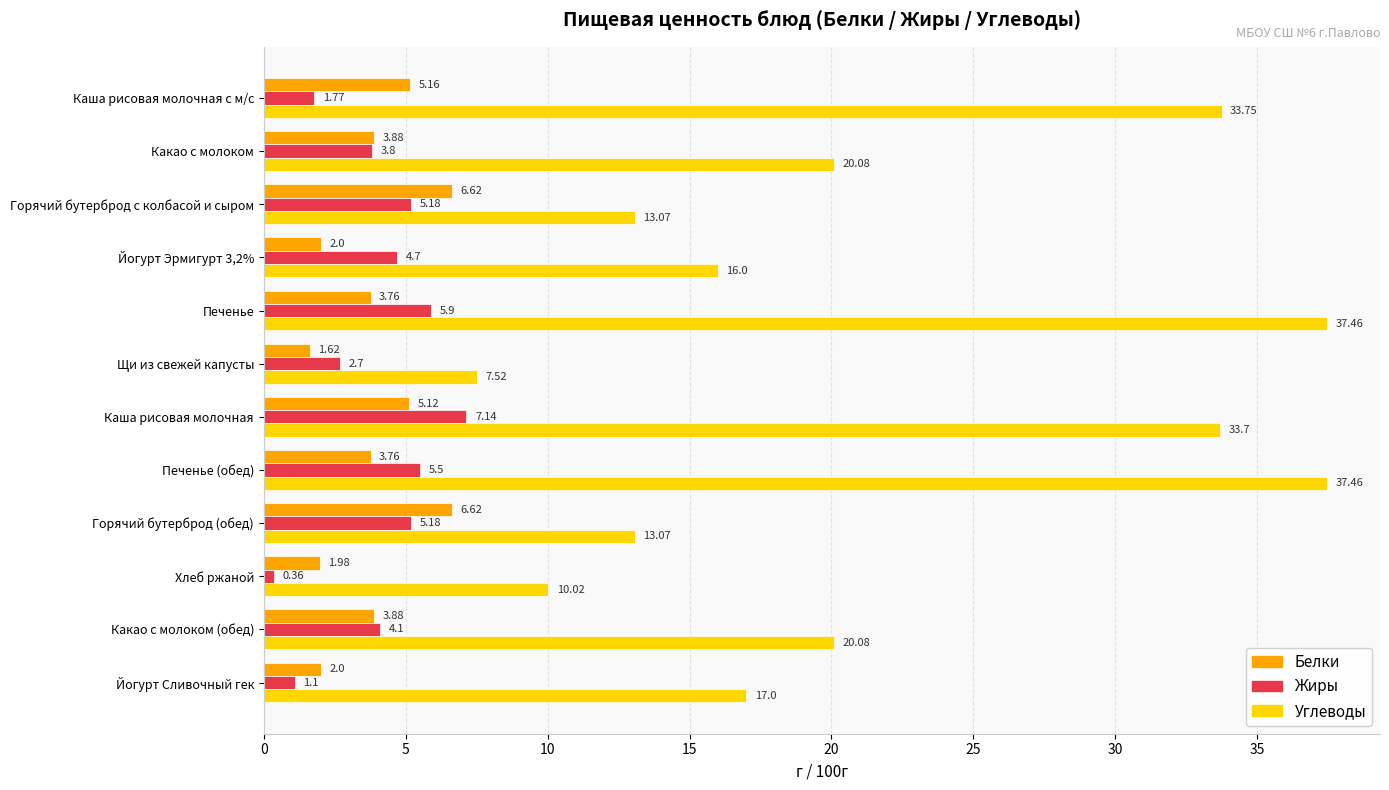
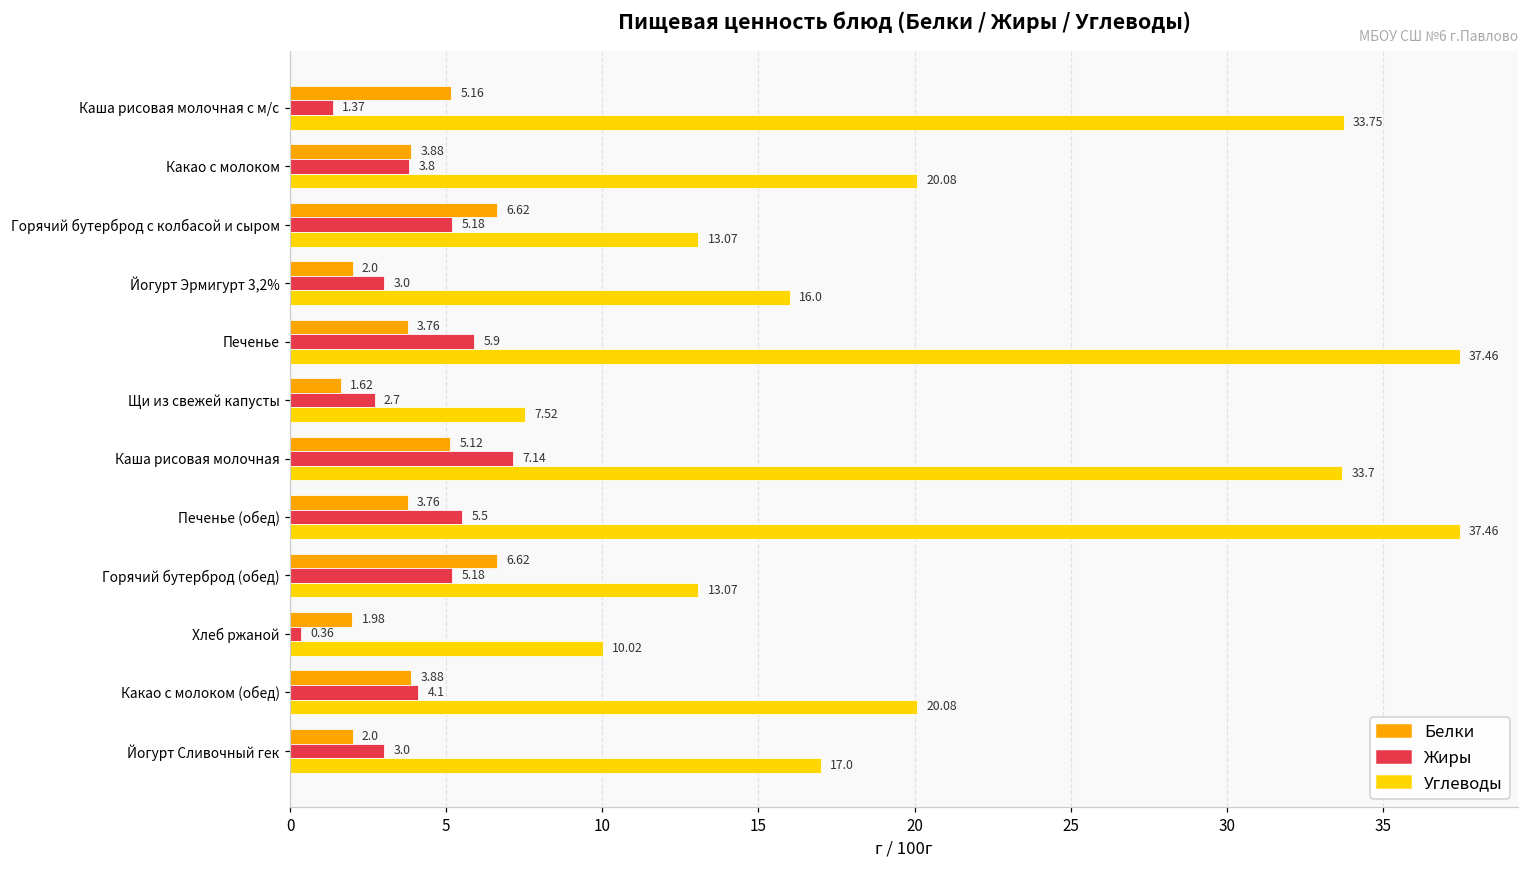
  {
    "Жиры": {
-     "Каша рисовая молочная с м/с": 1.77,
+     "Каша рисовая молочная с м/с": 1.37,
      "Какао с молоком": 3.8,
      "Горячий бутерброд с колбасой и сыром": 5.18,
-     "Йогурт Эрмигурт 3,2%": 4.7,
+     "Йогурт Эрмигурт 3,2%": 3.0,
      "Печенье": 5.9,
      "Щи из свежей капусты": 2.7,
      "Каша рисовая молочная": 7.14,
      "Печенье (обед)": 5.5,
      "Горячий бутерброд (обед)": 5.18,
      "Хлеб ржаной": 0.36,
      "Какао с молоком (обед)": 4.1,
-     "Йогурт Сливочный гек": 1.1
+     "Йогурт Сливочный гек": 3.0
    }
  }
